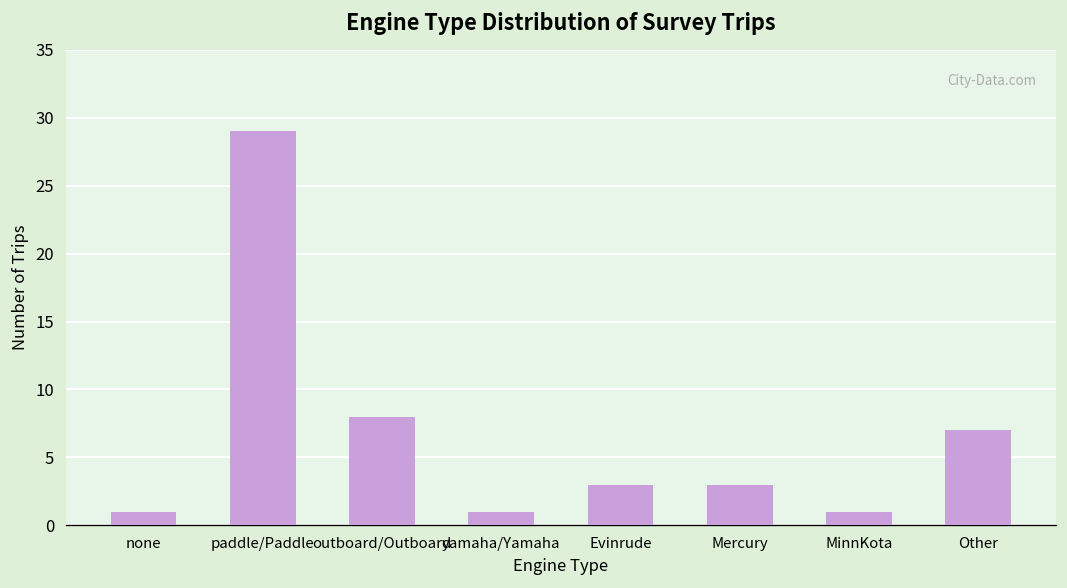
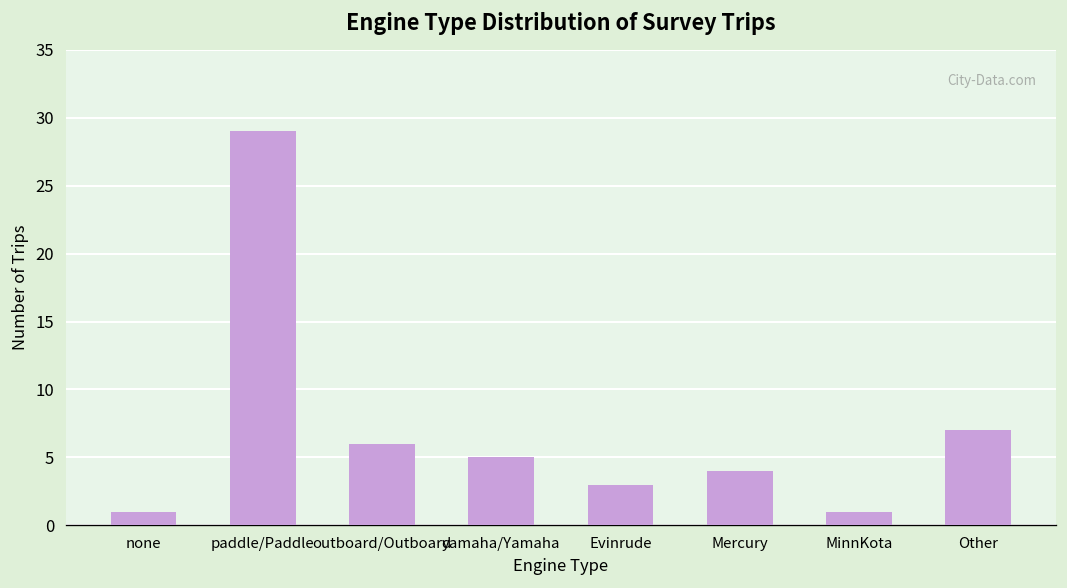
  {
    "none": 1,
    "paddle/Paddle": 29,
-   "outboard/Outboard": 8,
-   "yamaha/Yamaha": 1,
+   "outboard/Outboard": 6,
+   "yamaha/Yamaha": 5,
    "Evinrude": 3,
-   "Mercury": 3,
+   "Mercury": 4,
    "MinnKota": 1,
    "Other": 7
  }
